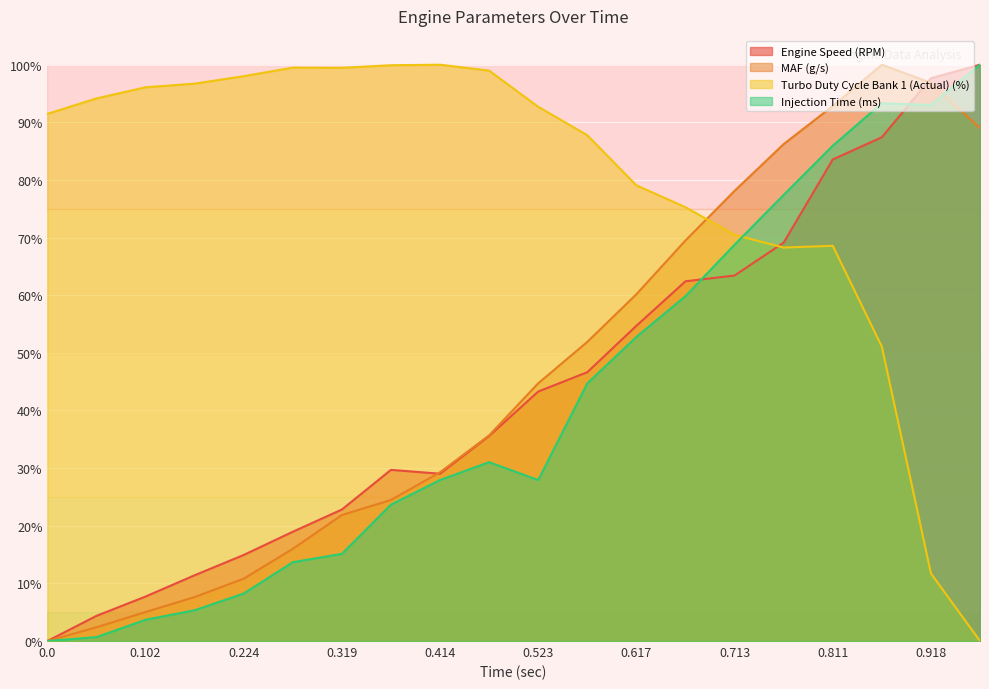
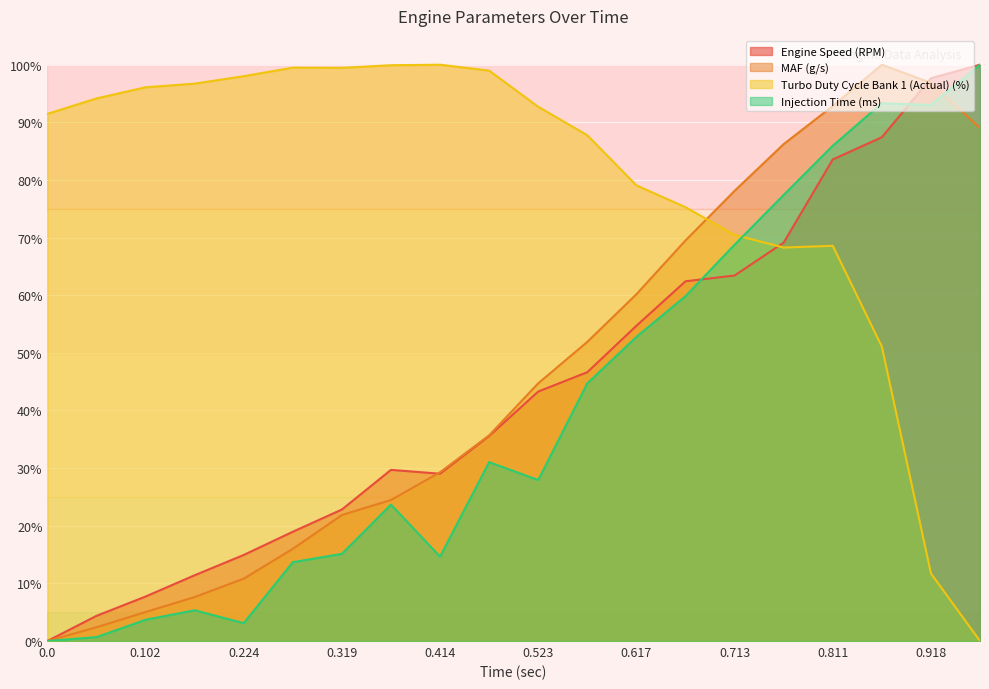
  {
    "Injection Time (ms)": {
      "0.102": "4%",
-     "0.224": "8%",
+     "0.224": "3%",
      "0.319": "15%",
-     "0.414": "28%",
+     "0.414": "15%",
      "0.523": "28%",
      "0.617": "53%",
      "0.713": "69%",
      "0.811": "86%"
    }
  }
